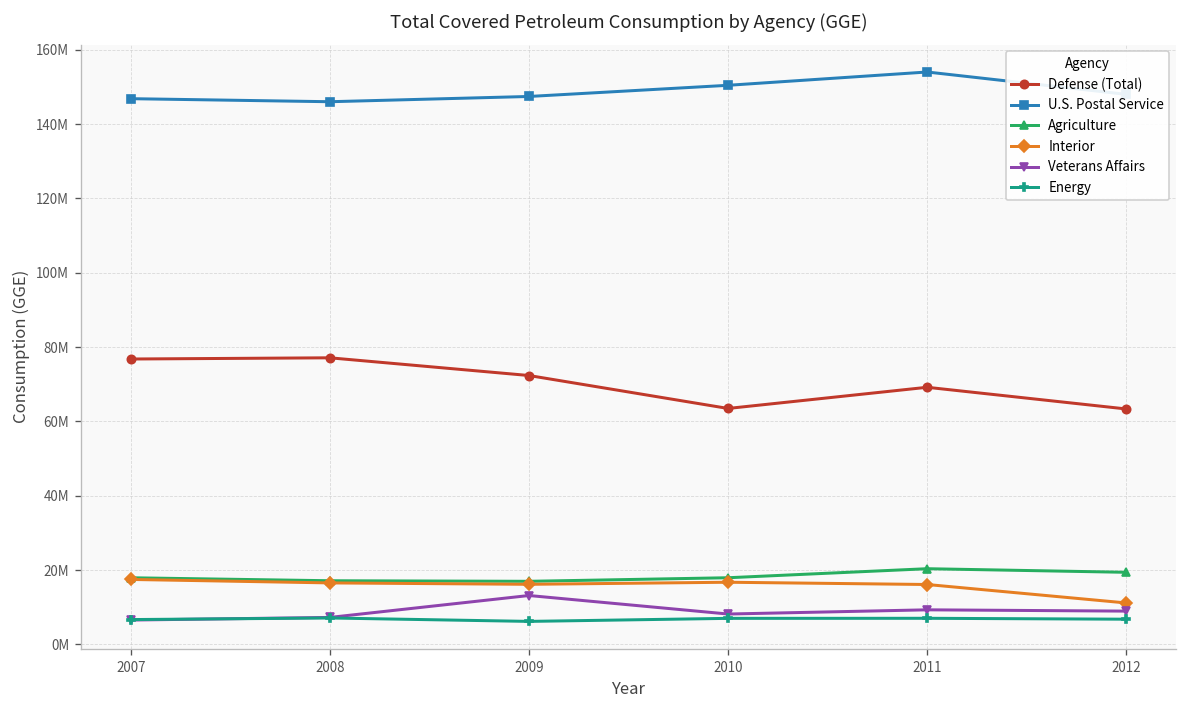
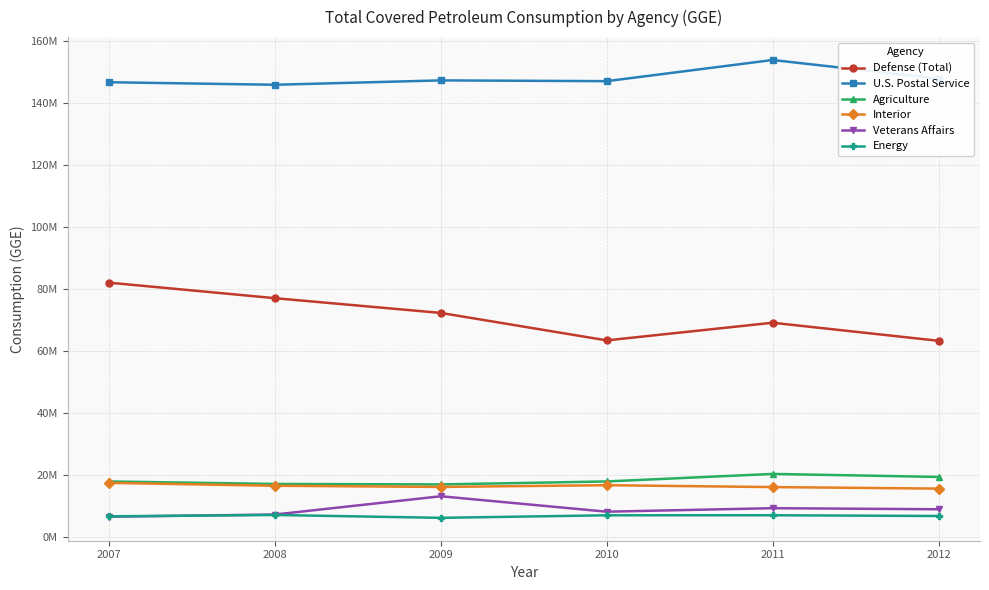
  {
    "Defense (Total)": {
-     "2007": 77000000,
+     "2007": 82000000,
      "2008": 77000000,
      "2009": 72000000,
      "2010": 63000000,
      "2011": 69000000,
      "2012": 63000000
    },
    "U.S. Postal Service": {
      "2007": 147000000,
      "2008": 146000000,
      "2009": 147000000,
-     "2010": 150000000,
+     "2010": 147000000,
      "2011": 154000000
    },
    "Interior": {
      "2010": 17000000,
      "2011": 16000000,
-     "2012": 11000000
+     "2012": 16000000
    },
    "Veterans Affairs": {
      "2009": 13000000,
      "2010": 8000000,
      "2011": 9000000,
      "2012": 9000000
    }
  }
